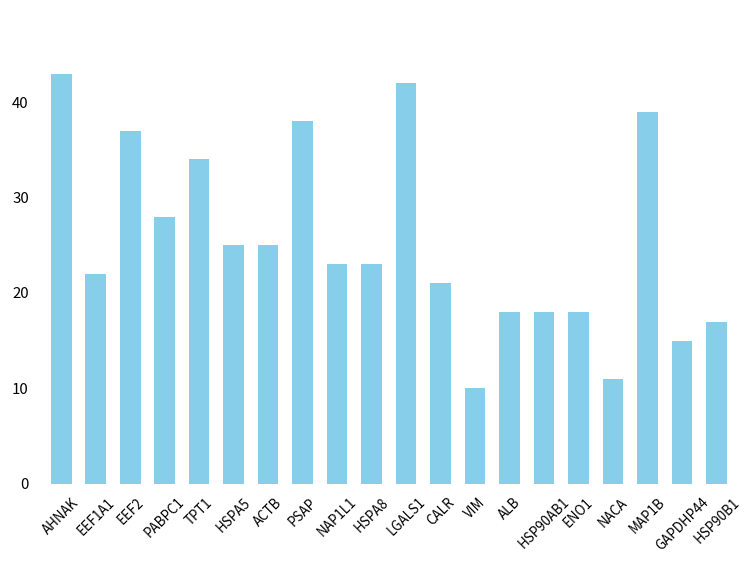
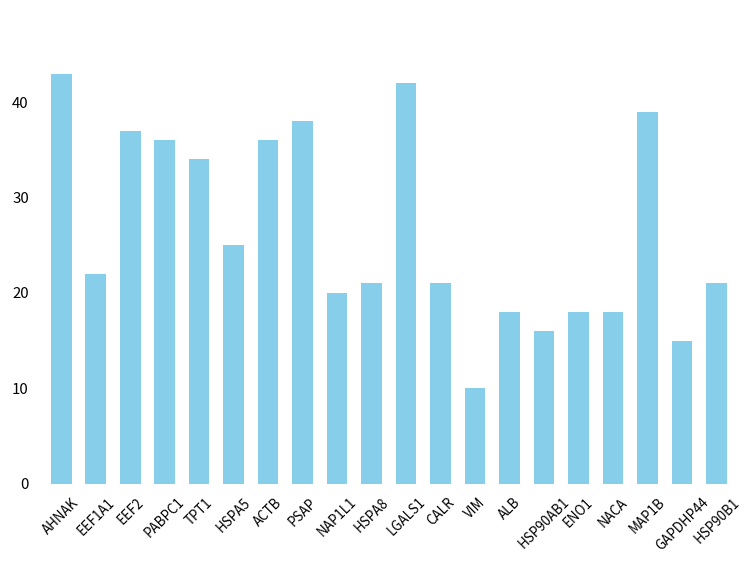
  {
    "AHNAK": 43,
    "EEF1A1": 22,
    "EEF2": 37,
-   "PABPC1": 28,
+   "PABPC1": 36,
    "TPT1": 34,
    "HSPA5": 25,
-   "ACTB": 25,
+   "ACTB": 36,
    "PSAP": 38,
-   "NAP1L1": 23,
-   "HSPA8": 23,
+   "NAP1L1": 20,
+   "HSPA8": 21,
    "LGALS1": 42,
    "CALR": 21,
    "VIM": 10,
    "ALB": 18,
-   "HSP90AB1": 18,
+   "HSP90AB1": 16,
    "ENO1": 18,
-   "NACA": 11,
+   "NACA": 18,
    "MAP1B": 39,
    "GAPDHP44": 15,
-   "HSP90B1": 17
+   "HSP90B1": 21
  }
